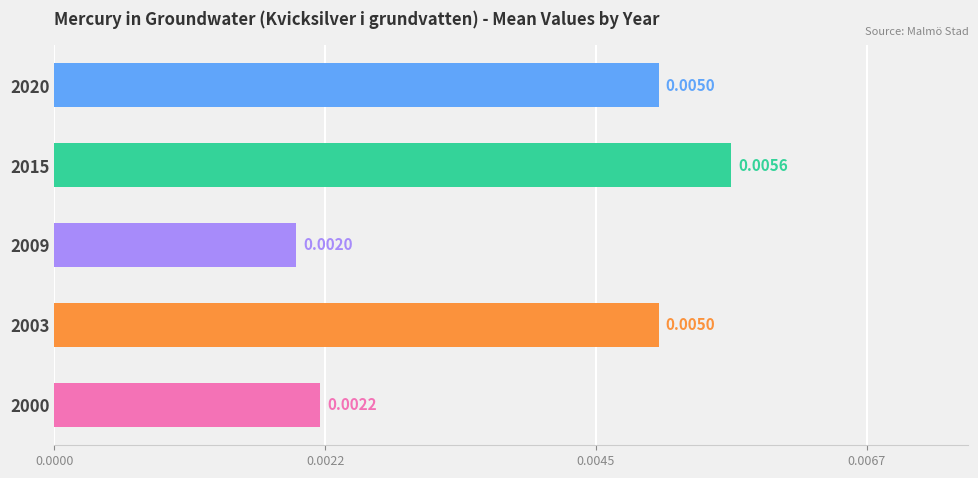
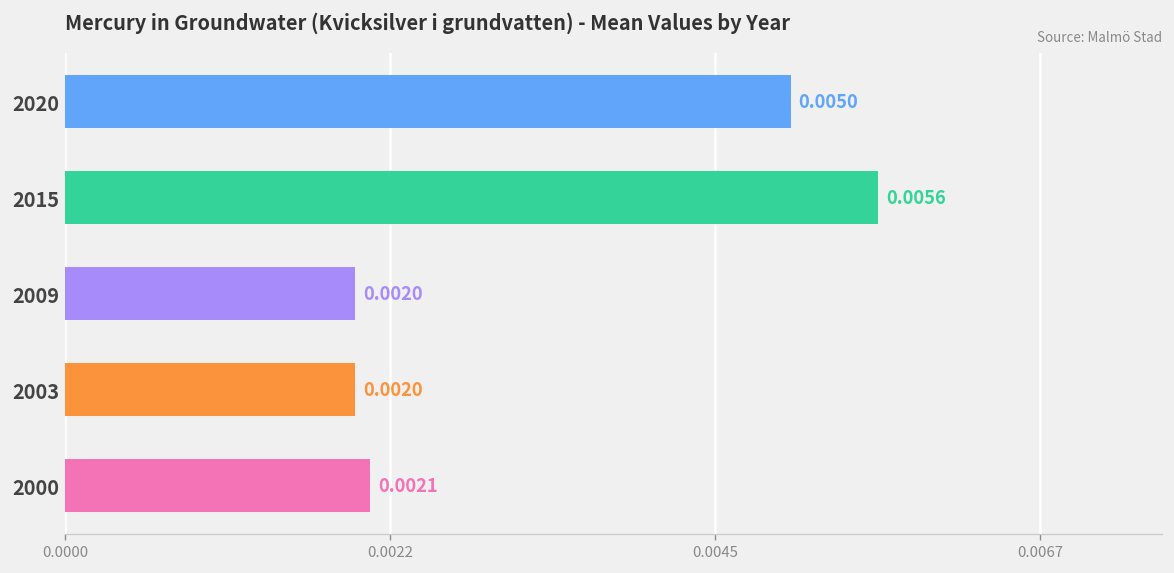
  {
    "2020": 0.0050,
    "2015": 0.0056,
    "2009": 0.0020,
-   "2003": 0.0050,
-   "2000": 0.0022
+   "2003": 0.0020,
+   "2000": 0.0021
  }
